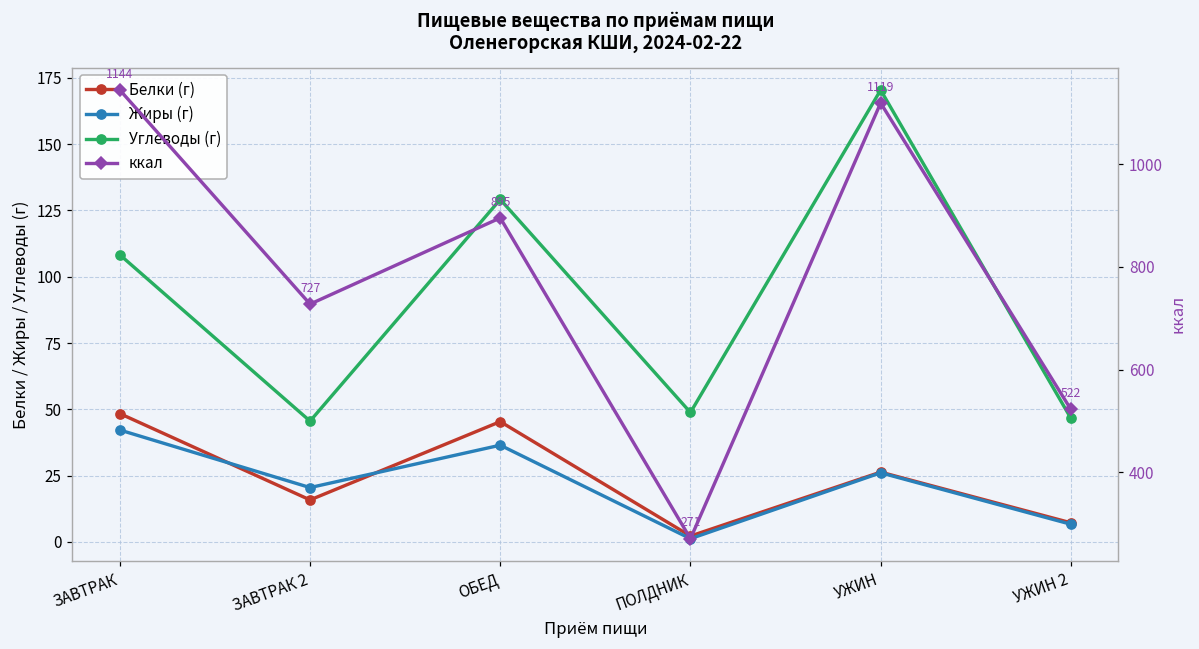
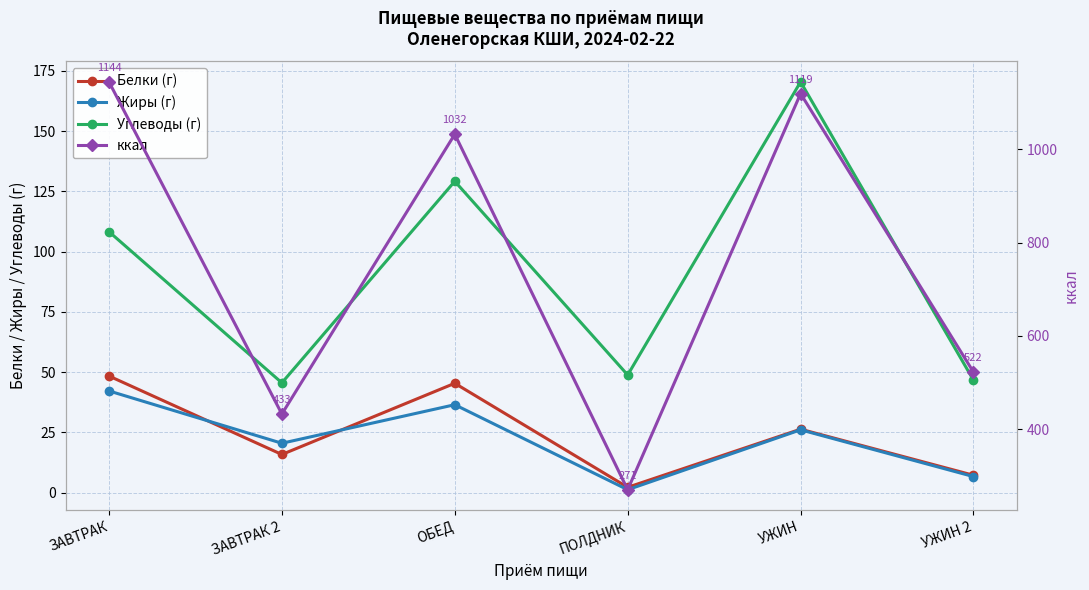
  {
    "ккал": {
-     "ЗАВТРАК 2": 727,
-     "ОБЕД": 895,
+     "ЗАВТРАК 2": 433,
+     "ОБЕД": 1032,
      "ПОЛДНИК": 271,
      "УЖИН 2": 522
    }
  }
